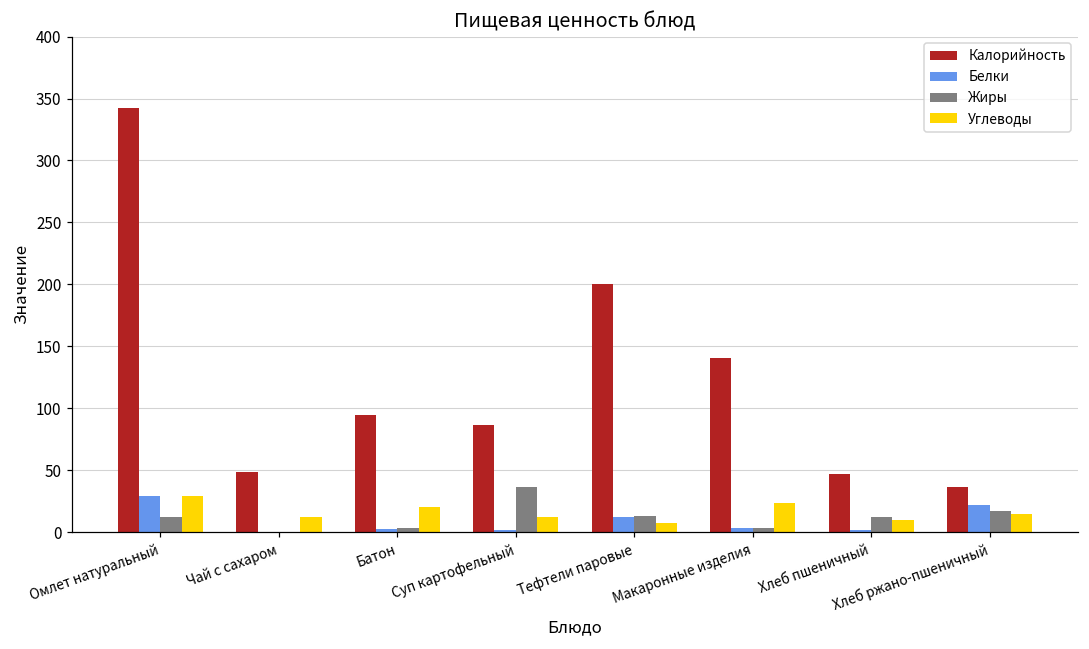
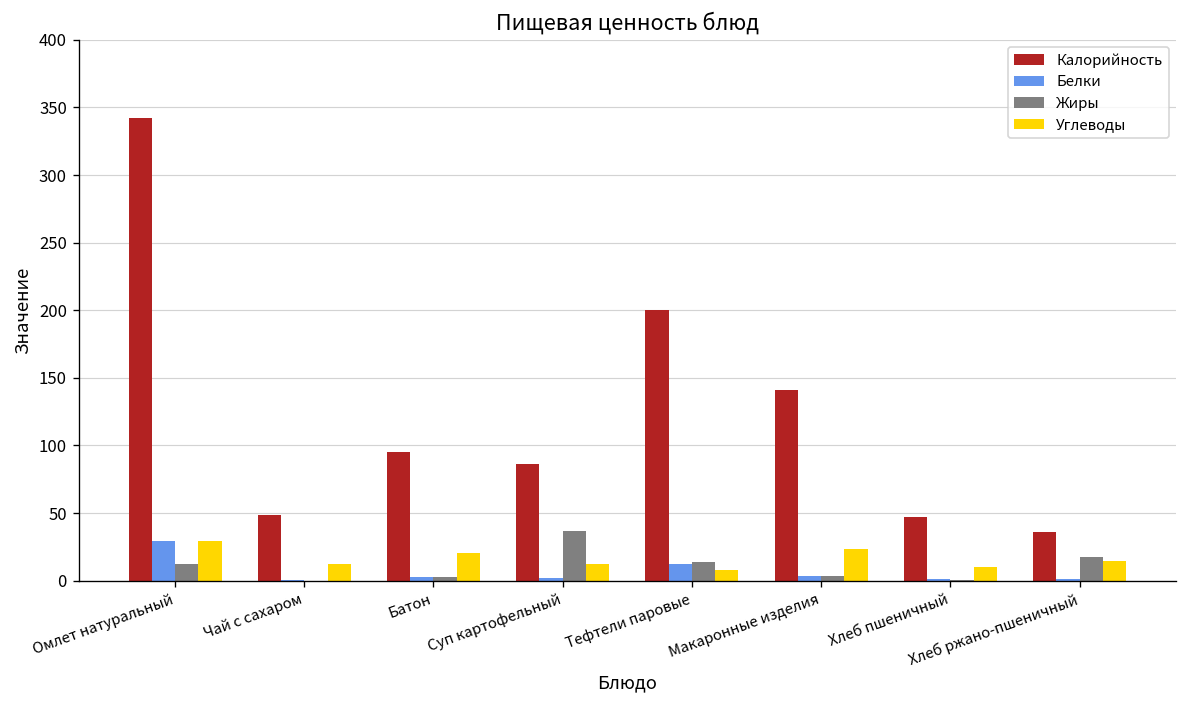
  {
    "Калорийность": {
      "Омлет натуральный": 342,
      "Чай с сахаром": 49,
      "Батон": 95,
      "Суп картофельный": 86,
      "Тефтели паровые": 200,
      "Макаронные изделия": 141,
      "Хлеб пшеничный": 47,
      "Хлеб ржано-пшеничный": 36
    },
    "Белки": {
      "Омлет натуральный": 29,
      "Батон": 3,
      "Тефтели паровые": 12,
      "Макаронные изделия": 4,
-     "Хлеб ржано-пшеничный": 22
+     "Хлеб ржано-пшеничный": 1
    },
    "Жиры": {
      "Омлет натуральный": 12,
      "Чай с сахаром": 0,
      "Батон": 3,
      "Суп картофельный": 37,
      "Тефтели паровые": 13,
      "Макаронные изделия": 4,
-     "Хлеб пшеничный": 12,
+     "Хлеб пшеничный": 0,
      "Хлеб ржано-пшеничный": 17
    },
    "Углеводы": {
      "Омлет натуральный": 29,
      "Чай с сахаром": 12,
      "Батон": 20,
      "Суп картофельный": 12,
      "Тефтели паровые": 8,
      "Макаронные изделия": 24,
      "Хлеб пшеничный": 10,
      "Хлеб ржано-пшеничный": 14
    }
  }
